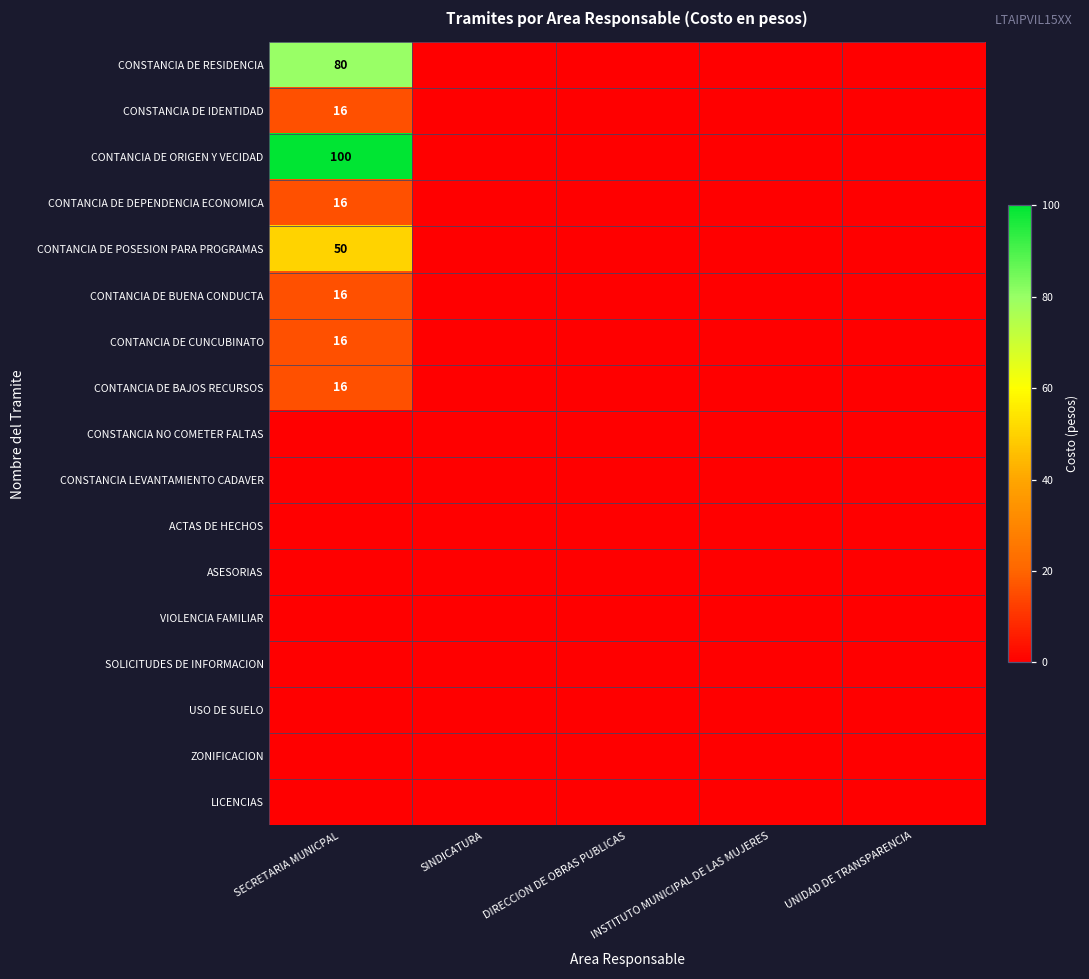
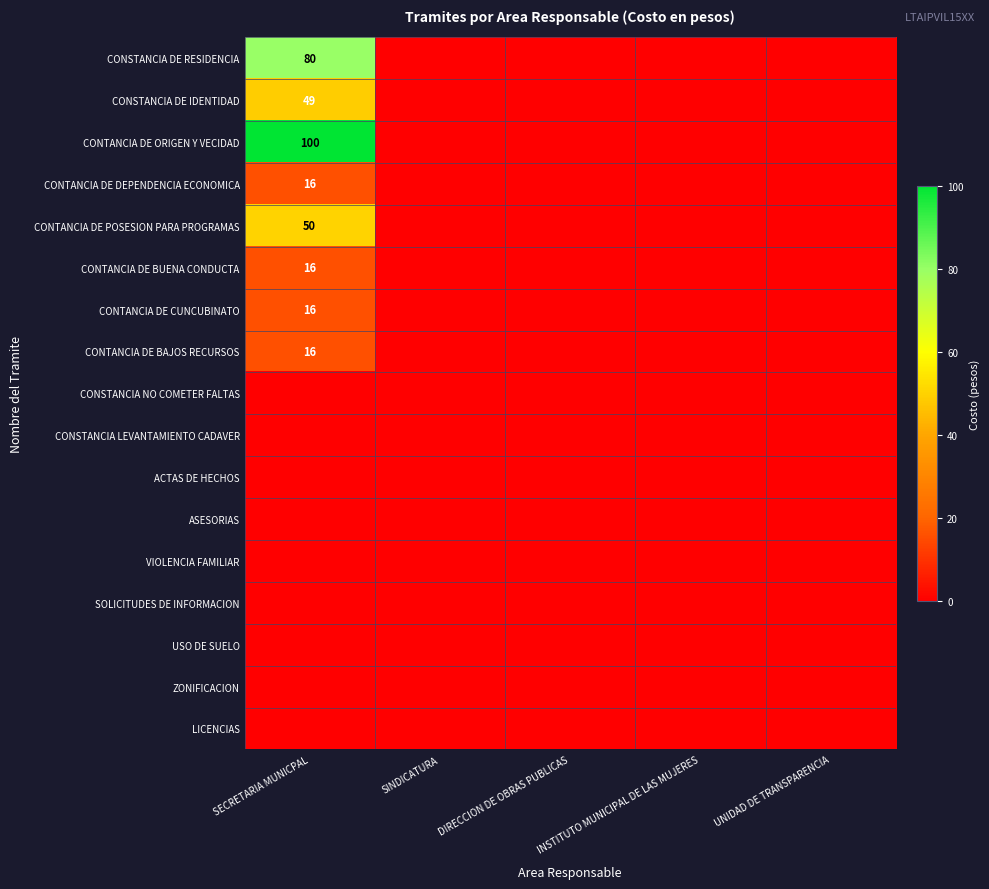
  {
    "CONSTANCIA DE RESIDENCIA": {
      "SECRETARIA MUNICPAL": 80
    },
    "CONSTANCIA DE IDENTIDAD": {
-     "SECRETARIA MUNICPAL": 16
+     "SECRETARIA MUNICPAL": 49
    },
    "CONTANCIA DE ORIGEN Y VECIDAD": {
      "SECRETARIA MUNICPAL": 100
    },
    "CONTANCIA DE DEPENDENCIA ECONOMICA": {
      "SECRETARIA MUNICPAL": 16
    },
    "CONTANCIA DE POSESION PARA PROGRAMAS": {
      "SECRETARIA MUNICPAL": 50
    },
    "CONTANCIA DE BUENA CONDUCTA": {
      "SECRETARIA MUNICPAL": 16
    },
    "CONTANCIA DE CUNCUBINATO": {
      "SECRETARIA MUNICPAL": 16
    },
    "CONTANCIA DE BAJOS RECURSOS": {
      "SECRETARIA MUNICPAL": 16
    }
  }
